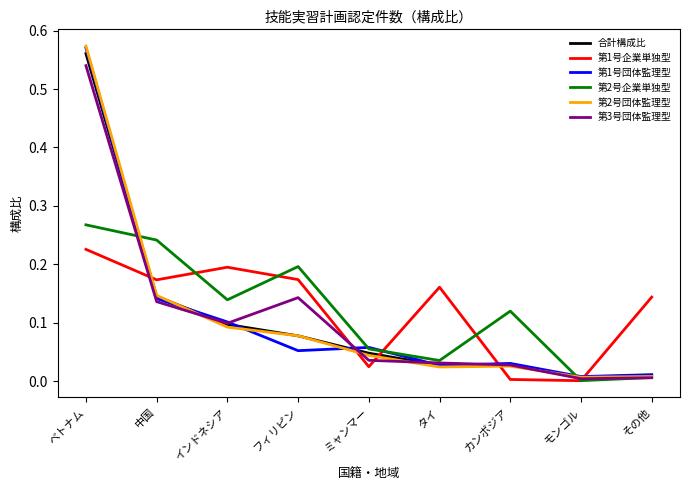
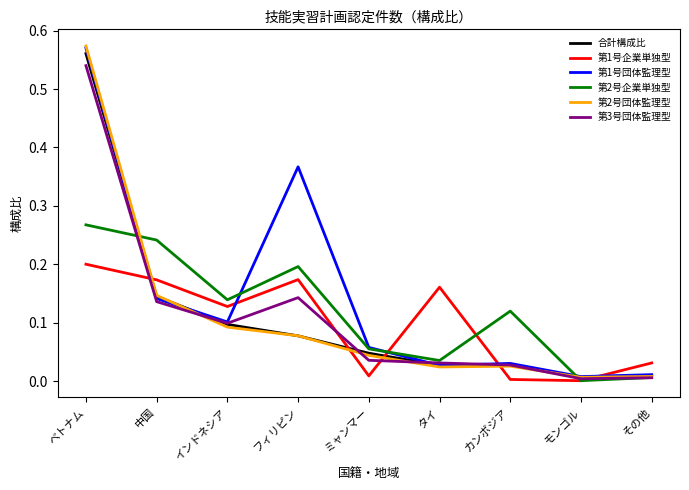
  {
    "合計構成比": {
      "ベトナム": 0.56
    },
    "第1号企業単独型": {
-     "ベトナム": 0.23,
+     "ベトナム": 0.20,
      "中国": 0.17,
-     "インドネシア": 0.20,
+     "インドネシア": 0.13,
      "フィリピン": 0.17,
-     "ミャンマー": 0.02,
+     "ミャンマー": 0.01,
      "タイ": 0.16,
      "カンボジア": 0.00,
-     "その他": 0.14
+     "その他": 0.03
    },
    "第1号団体監理型": {
-     "フィリピン": 0.05
+     "フィリピン": 0.37
    },
    "第2号企業単独型": {
      "ベトナム": 0.27,
      "中国": 0.24,
      "インドネシア": 0.14,
      "フィリピン": 0.20,
      "カンボジア": 0.12
    },
    "第2号団体監理型": {
      "インドネシア": 0.09
    },
    "第3号団体監理型": {
      "ベトナム": 0.54,
      "中国": 0.14,
      "フィリピン": 0.14,
      "ミャンマー": 0.04
    }
  }
